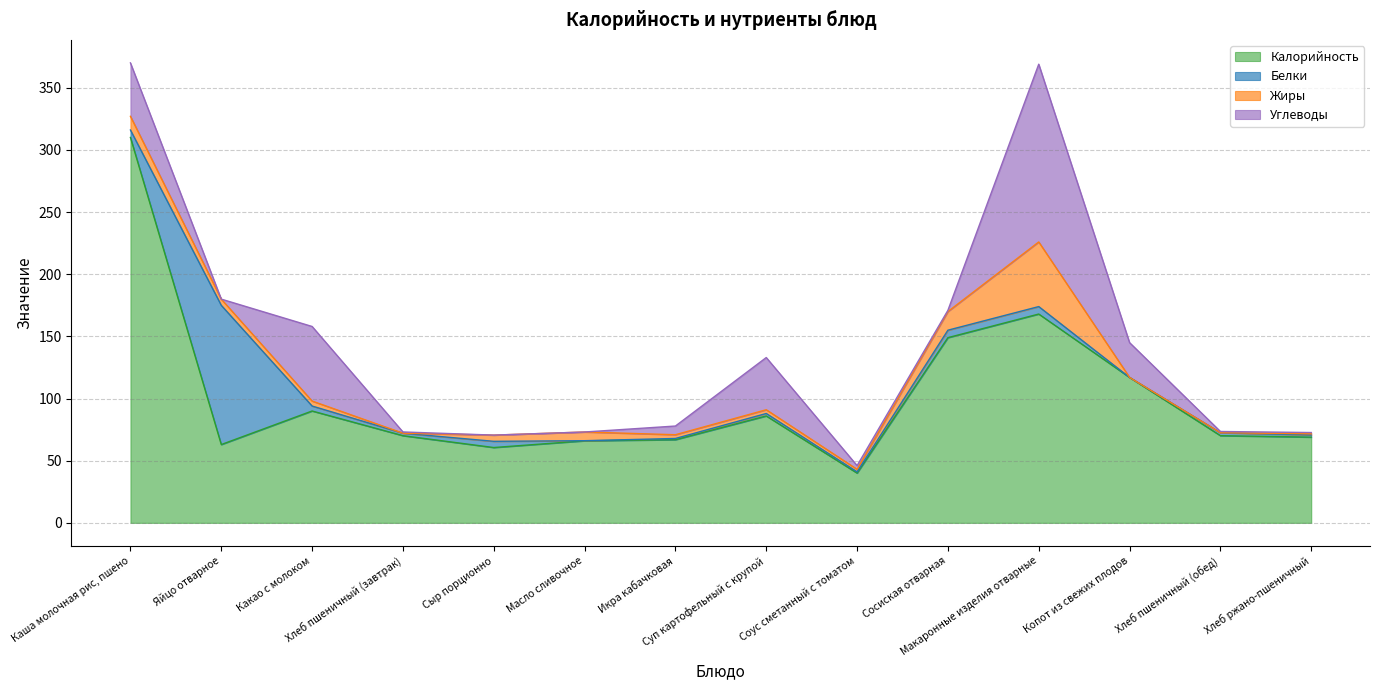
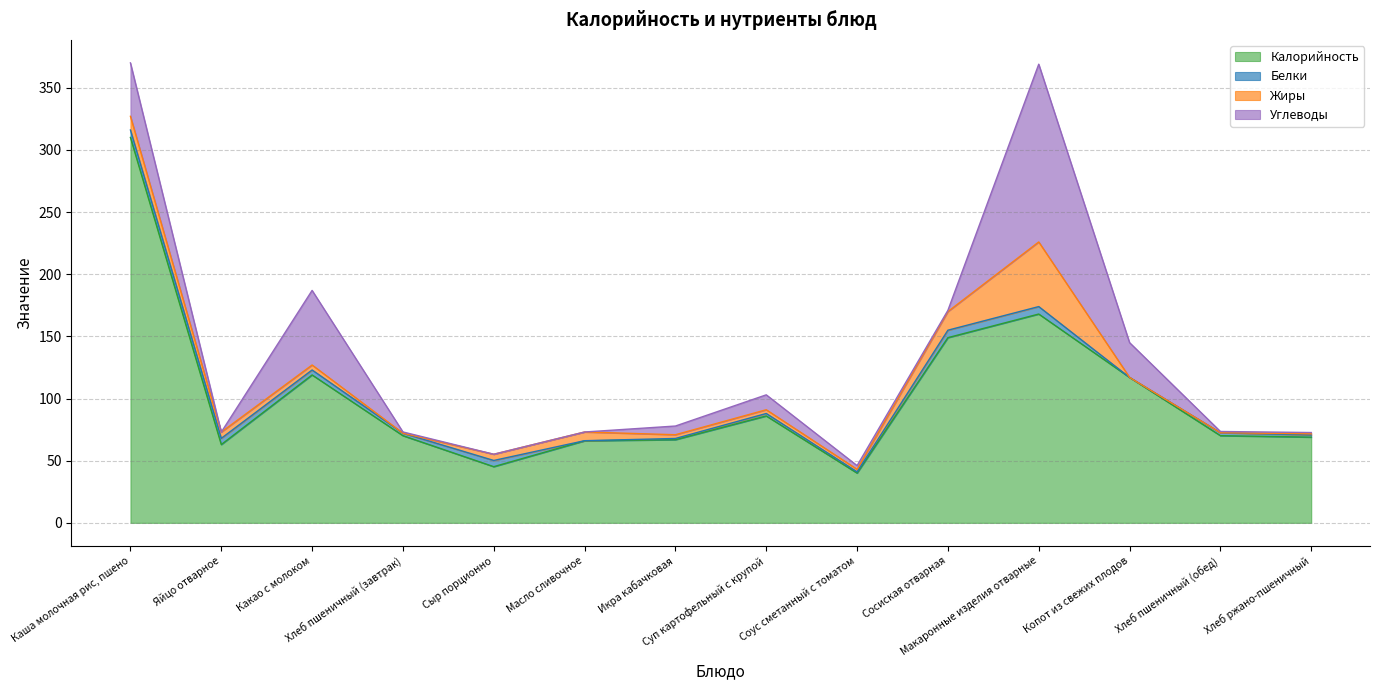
  {
    "Калорийность": {
      "Каша молочная рис, пшено": 310,
      "Яйцо отварное": 63,
-     "Какао с молоком": 90,
-     "Сыр порционно": 61,
+     "Какао с молоком": 119,
+     "Сыр порционно": 45,
      "Сосиская отварная": 149,
      "Макаронные изделия отварные": 168,
      "Хлеб пшеничный (обед)": 70
    },
    "Белки": {
      "Каша молочная рис, пшено": 6,
-     "Яйцо отварное": 112,
+     "Яйцо отварное": 5,
      "Какао с молоком": 4,
      "Сыр порционно": 5,
      "Сосиская отварная": 6,
      "Макаронные изделия отварные": 6
    },
    "Жиры": {
      "Каша молочная рис, пшено": 11,
      "Какао с молоком": 4,
      "Икра кабачковая": 3,
      "Суп картофельный с крупой": 3,
      "Макаронные изделия отварные": 52
    },
    "Углеводы": {
      "Каша молочная рис, пшено": 43,
      "Какао с молоком": 60,
      "Икра кабачковая": 7,
-     "Суп картофельный с крупой": 42,
+     "Суп картофельный с крупой": 12,
      "Соус сметанный с томатом": 3,
      "Макаронные изделия отварные": 143,
      "Копот из свежих плодов": 28
    }
  }
